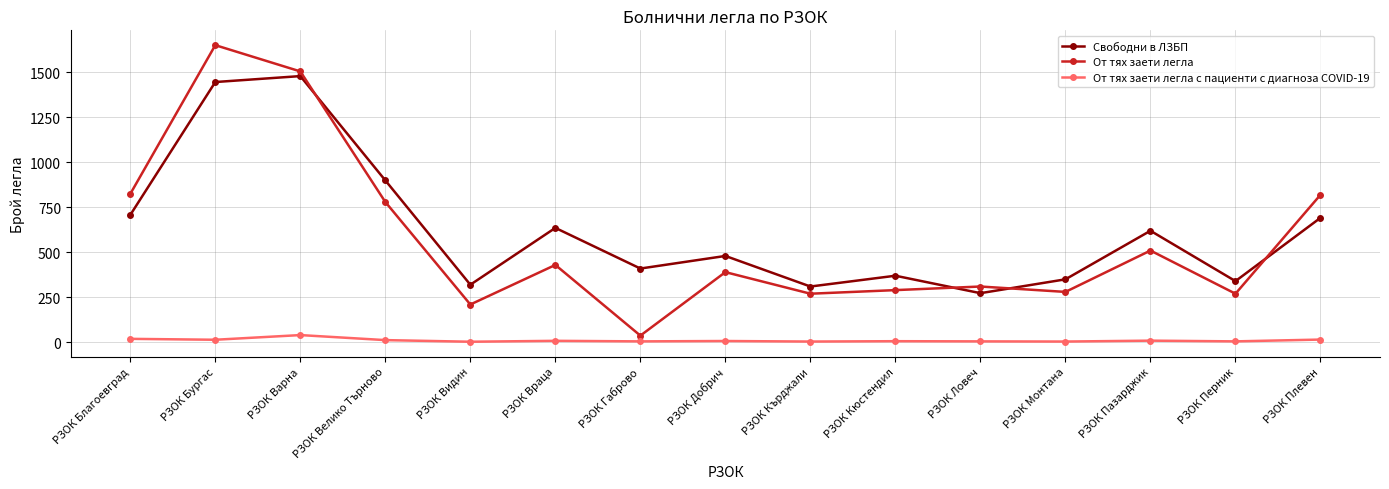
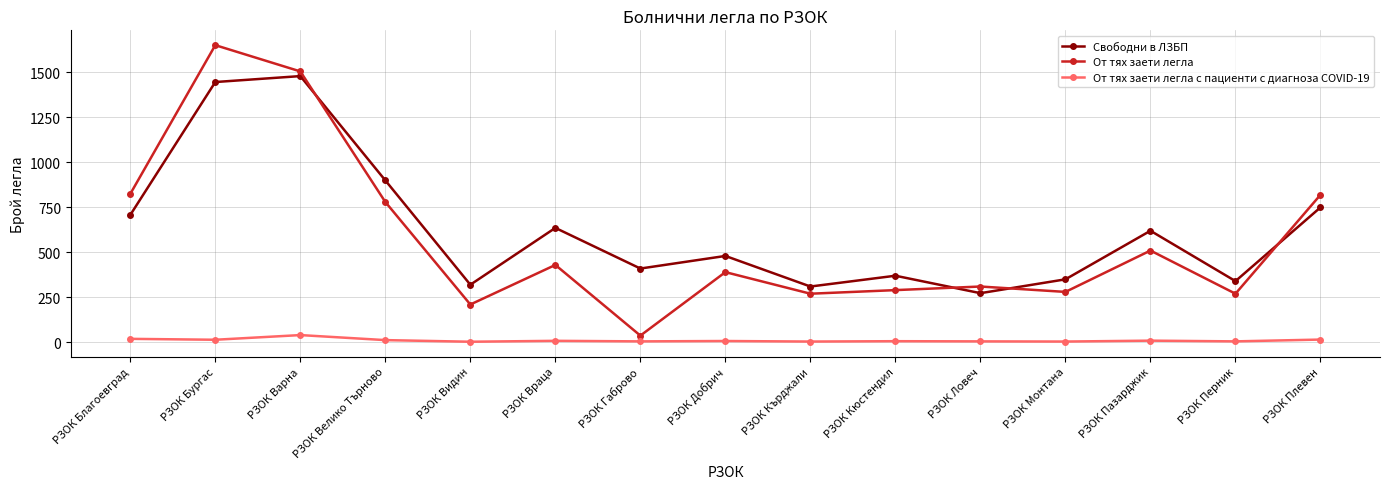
  {
    "Свободни в ЛЗБП": {
      "РЗОК Благоевград": 710,
      "РЗОК Бургас": 1450,
      "РЗОК Варна": 1480,
      "РЗОК Велико Търново": 900,
      "РЗОК Видин": 320,
      "РЗОК Враца": 640,
      "РЗОК Габрово": 410,
      "РЗОК Добрич": 480,
      "РЗОК Кърджали": 310,
      "РЗОК Кюстендил": 370,
      "РЗОК Ловеч": 270,
      "РЗОК Монтана": 350,
      "РЗОК Пазарджик": 620,
      "РЗОК Перник": 340,
-     "РЗОК Плевен": 690
+     "РЗОК Плевен": 750
    },
    "От тях заети легла": {
      "РЗОК Благоевград": 830,
      "РЗОК Бургас": 1650,
      "РЗОК Варна": 1510,
      "РЗОК Велико Търново": 780,
      "РЗОК Видин": 210,
      "РЗОК Враца": 430,
      "РЗОК Габрово": 40,
      "РЗОК Добрич": 390,
      "РЗОК Кърджали": 270,
      "РЗОК Кюстендил": 290,
      "РЗОК Ловеч": 310,
      "РЗОК Монтана": 280,
      "РЗОК Пазарджик": 510,
      "РЗОК Перник": 270,
      "РЗОК Плевен": 820
    },
    "От тях заети легла с пациенти с диагноза COVID-19": {
      "РЗОК Благоевград": 20,
      "РЗОК Бургас": 10,
      "РЗОК Варна": 40,
      "РЗОК Велико Търново": 10,
      "РЗОК Видин": 0,
      "РЗОК Враца": 10,
      "РЗОК Габрово": 10,
      "РЗОК Добрич": 10,
      "РЗОК Кърджали": 0,
      "РЗОК Кюстендил": 10,
      "РЗОК Ловеч": 10,
      "РЗОК Монтана": 0,
      "РЗОК Пазарджик": 10,
      "РЗОК Перник": 10,
      "РЗОК Плевен": 20
    }
  }
